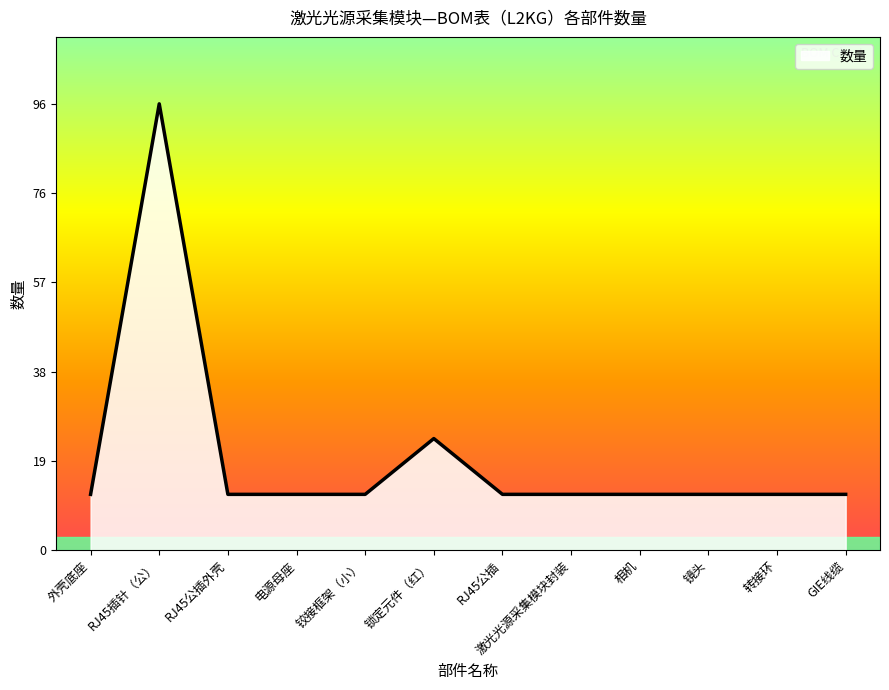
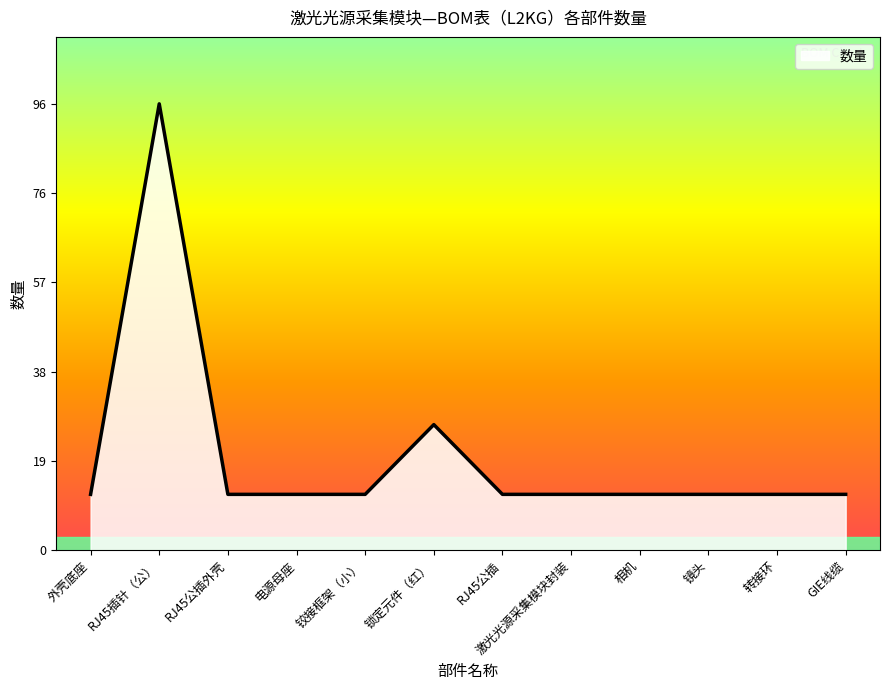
  {
    "外壳底座": 12,
    "RJ45插针（公）": 96,
    "RJ45公插外壳": 12,
    "电源母座": 12,
    "铰接框架（小）": 12,
-   "锁定元件（红）": 24,
+   "锁定元件（红）": 27,
    "RJ45公插": 12,
    "激光光源采集模块封装": 12,
    "相机": 12,
    "镜头": 12,
    "转接环": 12,
    "GIE线缆": 12
  }
